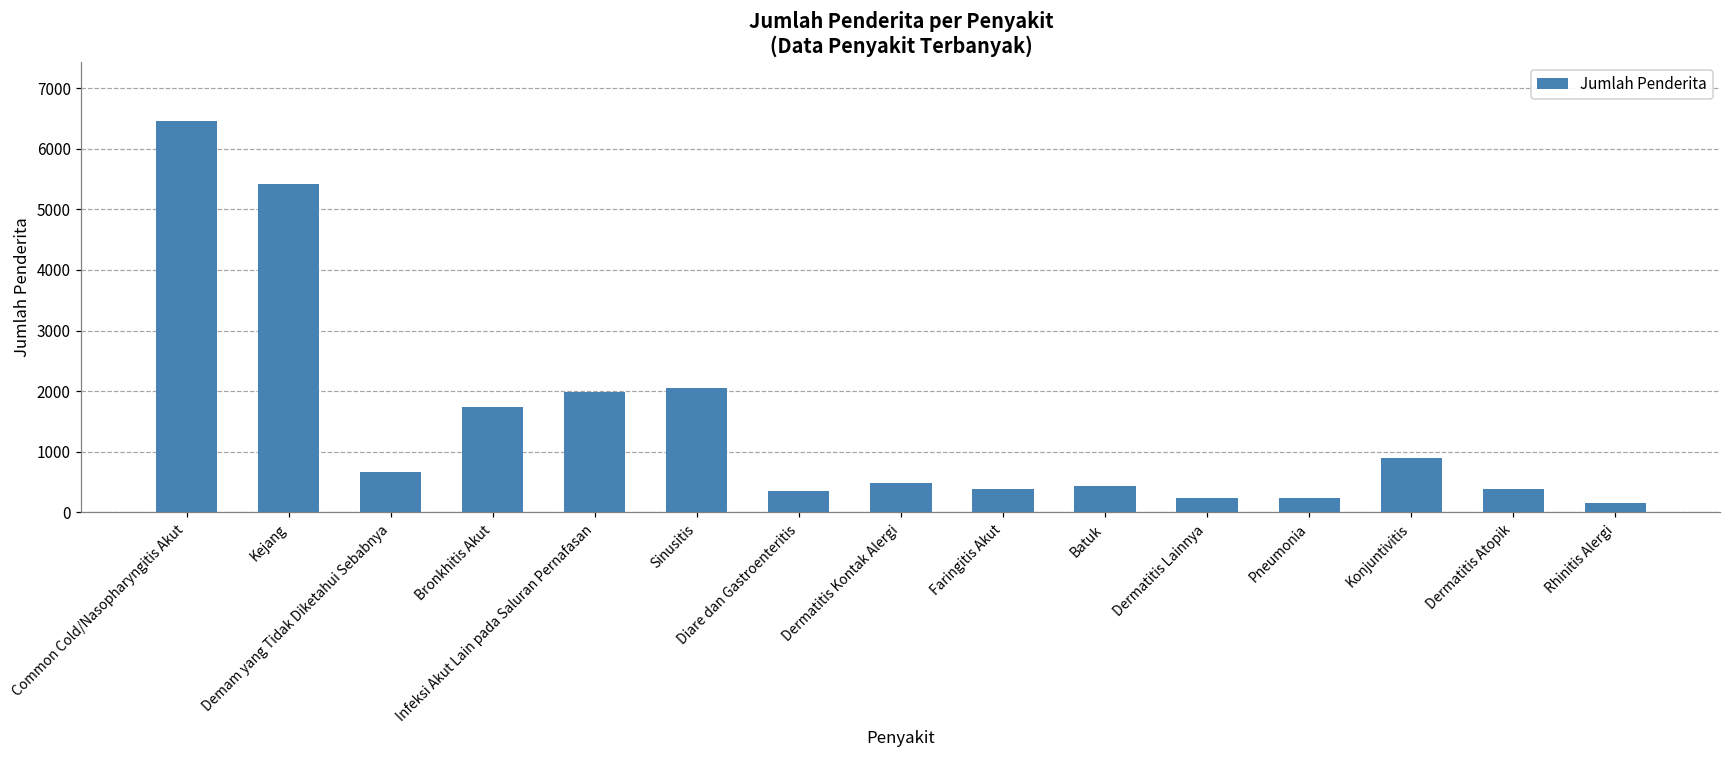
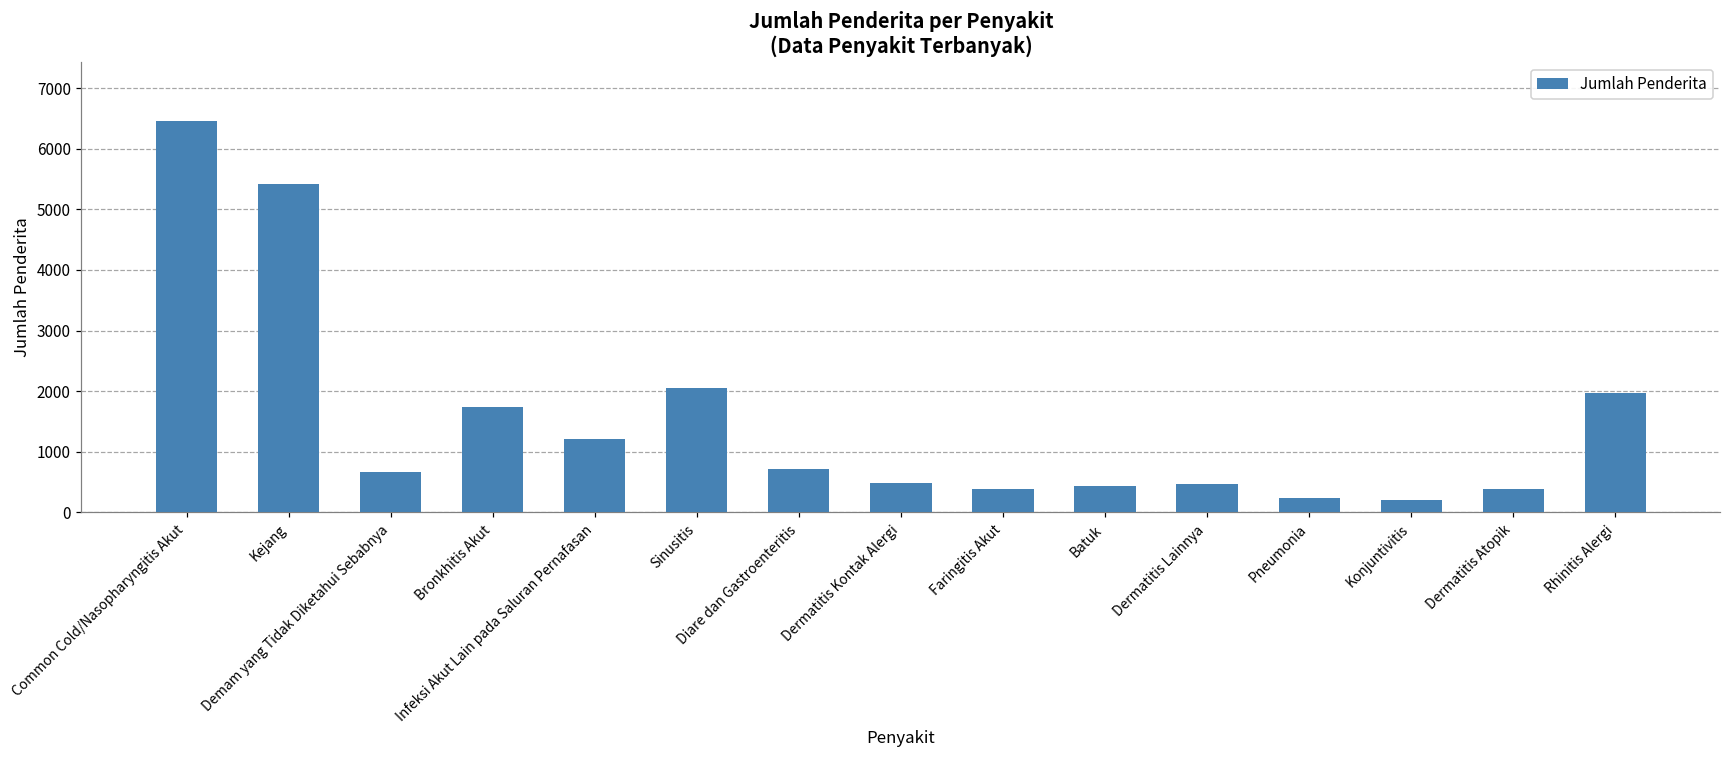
  {
    "Common Cold/Nasopharyngitis Akut": 6500,
    "Kejang": 5400,
    "Demam yang Tidak Diketahui Sebabnya": 700,
    "Bronkhitis Akut": 1700,
-   "Infeksi Akut Lain pada Saluran Pernafasan": 2000,
+   "Infeksi Akut Lain pada Saluran Pernafasan": 1200,
    "Sinusitis": 2000,
-   "Diare dan Gastroenteritis": 300,
+   "Diare dan Gastroenteritis": 700,
    "Dermatitis Kontak Alergi": 500,
    "Faringitis Akut": 400,
    "Batuk": 400,
-   "Dermatitis Lainnya": 200,
+   "Dermatitis Lainnya": 500,
    "Pneumonia": 200,
-   "Konjuntivitis": 900,
+   "Konjuntivitis": 200,
    "Dermatitis Atopik": 400,
-   "Rhinitis Alergi": 200
+   "Rhinitis Alergi": 2000
  }
